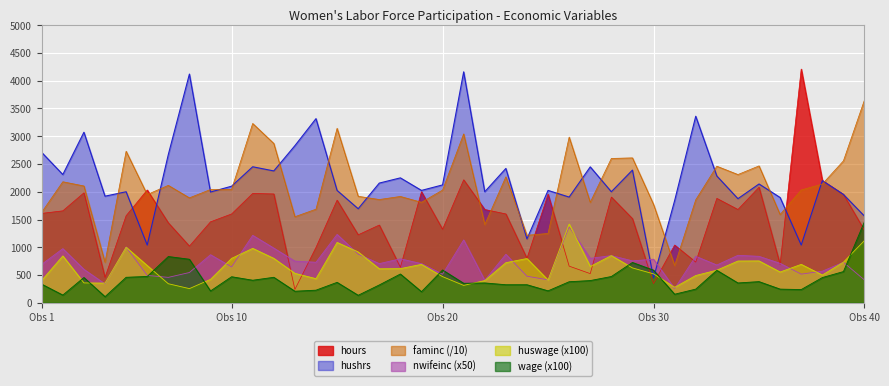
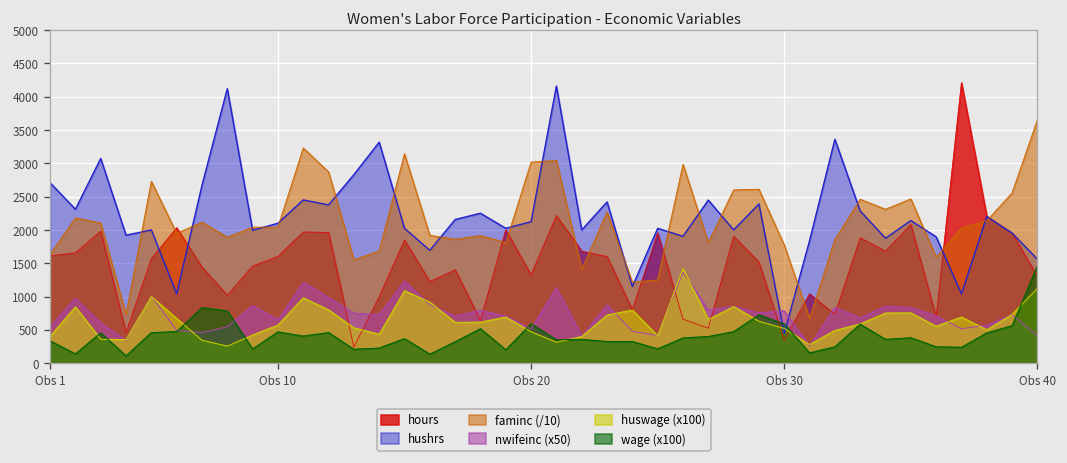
  {
    "hours": {
      "Obs 10": 1600,
      "Obs 20": 1300,
      "Obs 30": 300,
      "Obs 40": 1300
    },
    "hushrs": {
      "Obs 1": 2700,
      "Obs 10": 2100,
      "Obs 20": 2100,
      "Obs 30": 400,
      "Obs 40": 1600
    },
    "faminc (/10)": {
      "Obs 10": 2000,
-     "Obs 20": 2000,
+     "Obs 20": 3000,
      "Obs 30": 1800,
      "Obs 40": 3700
    },
    "nwifeinc (x50)": {
-     "Obs 1": 700,
+     "Obs 1": 500,
      "Obs 10": 600,
      "Obs 30": 800,
      "Obs 40": 400
    },
    "huswage (x100)": {
      "Obs 1": 400,
-     "Obs 10": 800,
+     "Obs 10": 600,
      "Obs 30": 500,
      "Obs 40": 1100
    },
    "wage (x100)": {
      "Obs 1": 300,
      "Obs 10": 500,
      "Obs 20": 600,
      "Obs 30": 600,
      "Obs 40": 1500
    }
  }
